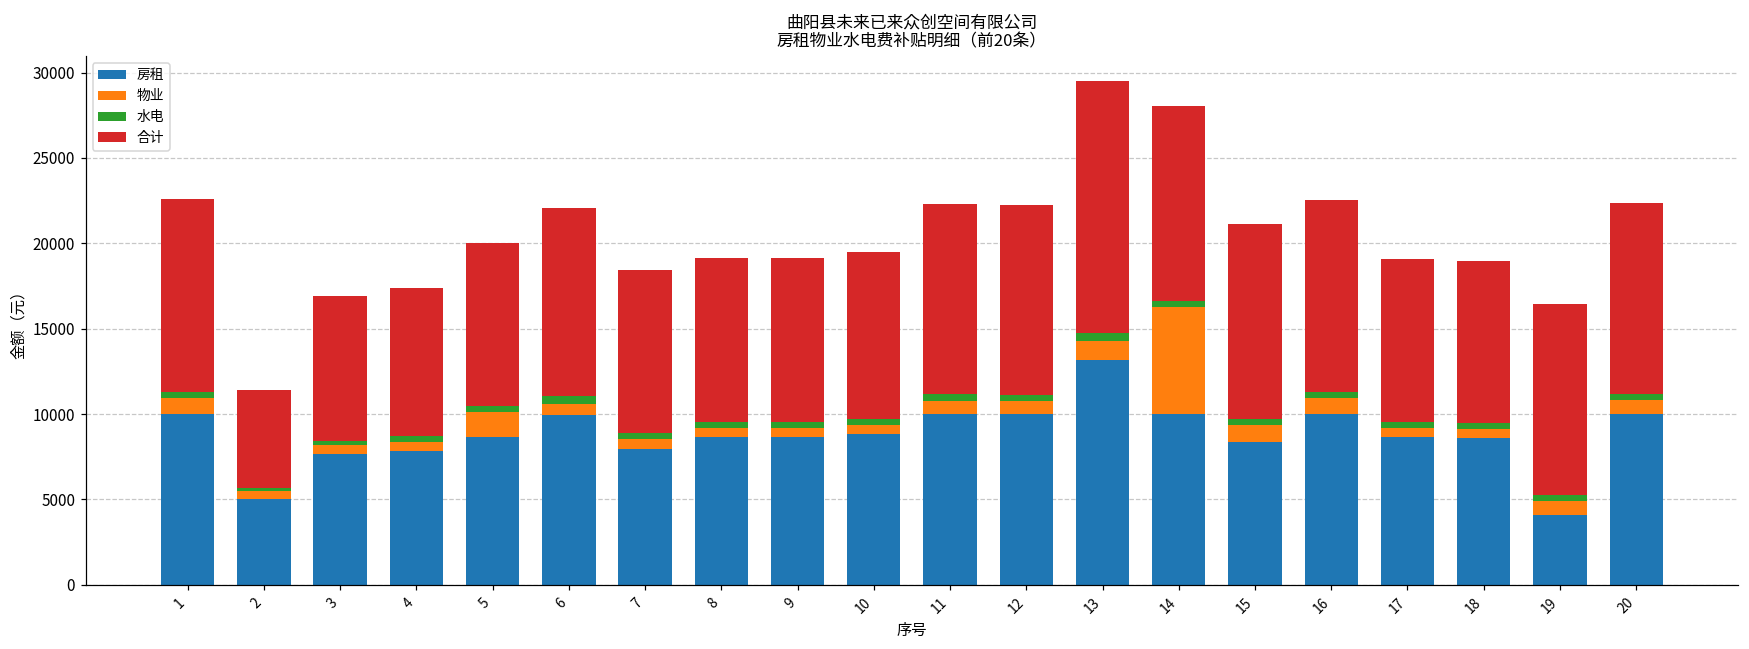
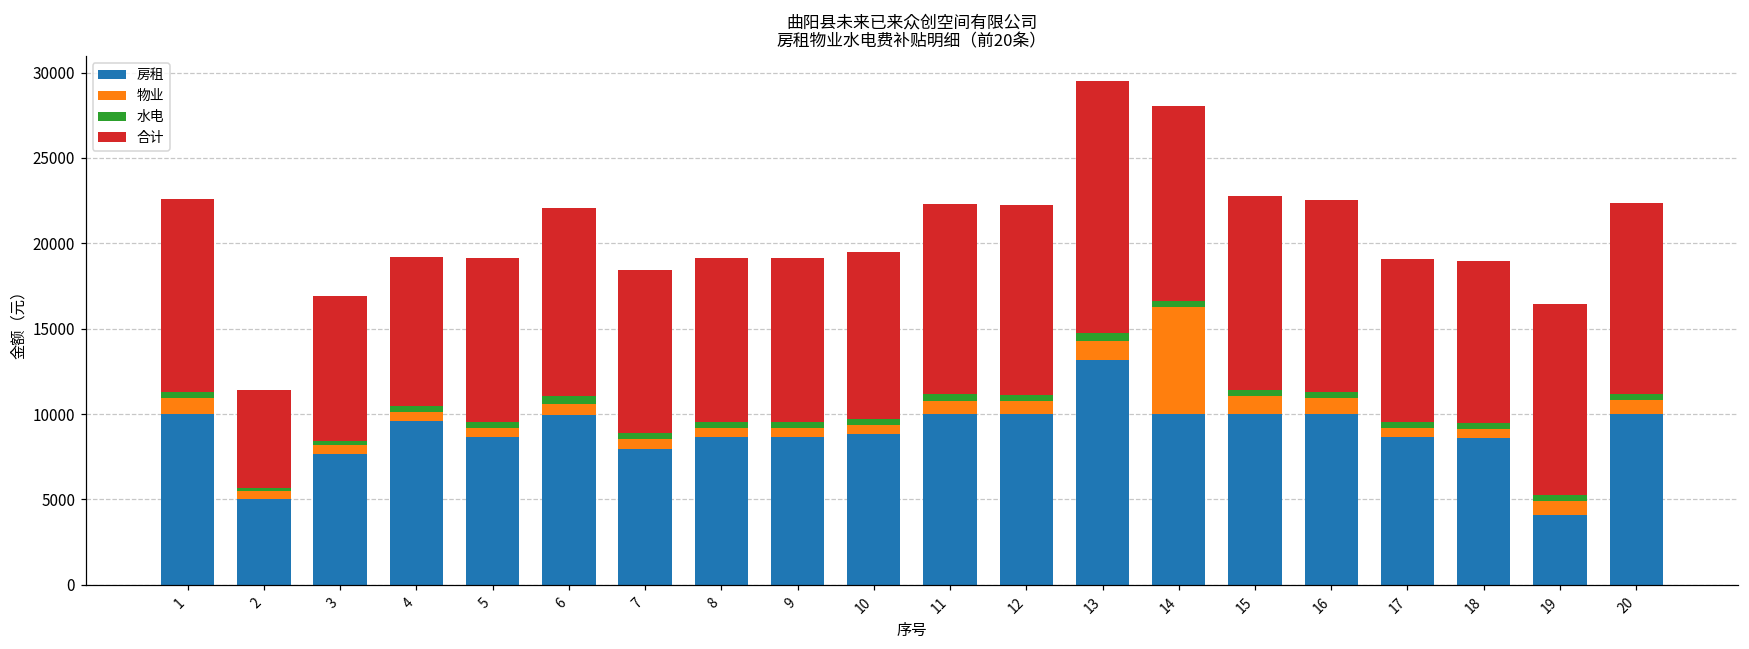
  {
    "房租": {
      "1": 10000,
      "2": 5000,
      "3": 7700,
-     "4": 7800,
+     "4": 9600,
      "5": 8600,
      "6": 10000,
      "7": 8000,
      "8": 8600,
      "9": 8600,
      "10": 8800,
      "11": 10000,
      "12": 10000,
      "13": 13100,
      "14": 10000,
-     "15": 8400,
+     "15": 10000,
      "16": 10000,
      "17": 8600,
      "18": 8600,
      "19": 4100,
      "20": 10000
    },
    "物业": {
      "1": 900,
      "2": 500,
      "3": 500,
      "4": 500,
-     "5": 1400,
+     "5": 600,
      "6": 600,
      "7": 600,
      "8": 600,
      "9": 600,
      "10": 600,
      "11": 800,
      "12": 700,
      "13": 1100,
      "14": 6300,
      "15": 1000,
      "16": 900,
      "17": 600,
      "18": 600,
      "19": 800,
      "20": 800
    },
    "水电": {
      "1": 400,
      "2": 200,
      "3": 300,
      "4": 400,
      "5": 400,
      "6": 500,
      "7": 400,
      "8": 400,
      "9": 400,
      "10": 400,
      "11": 400,
      "12": 400,
      "13": 500,
      "14": 400,
      "15": 400,
      "16": 400,
      "17": 400,
      "18": 400,
      "19": 400,
      "20": 400
    },
    "合计": {
      "1": 11300,
      "2": 5700,
      "3": 8400,
      "4": 8700,
      "5": 9600,
      "6": 11000,
      "7": 9600,
      "8": 9600,
      "9": 9600,
      "10": 9700,
      "11": 11100,
      "12": 11100,
      "13": 14700,
      "14": 11400,
      "15": 11400,
      "16": 11300,
      "17": 9600,
      "18": 9500,
      "19": 11200,
      "20": 11200
    }
  }
